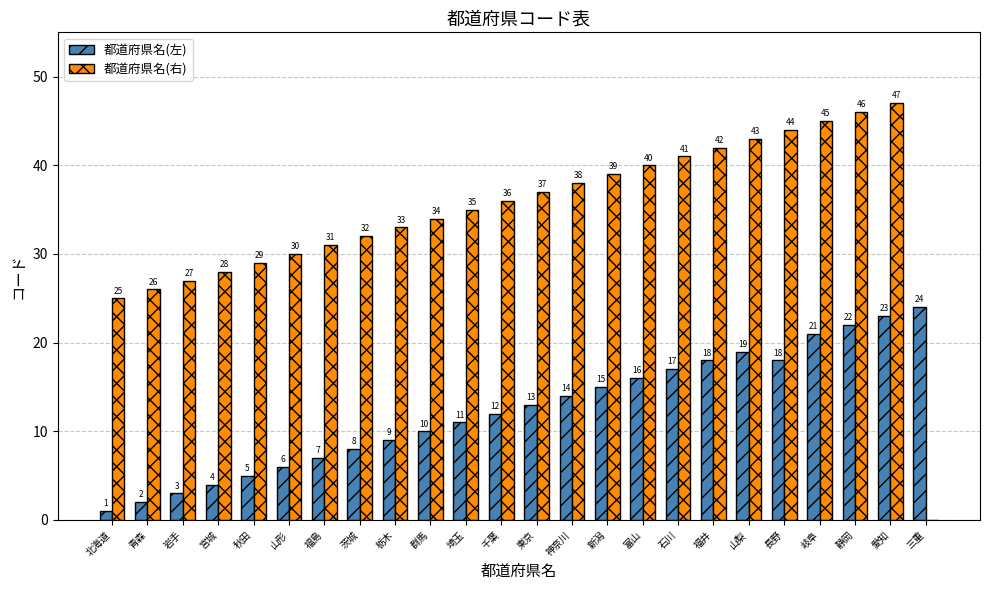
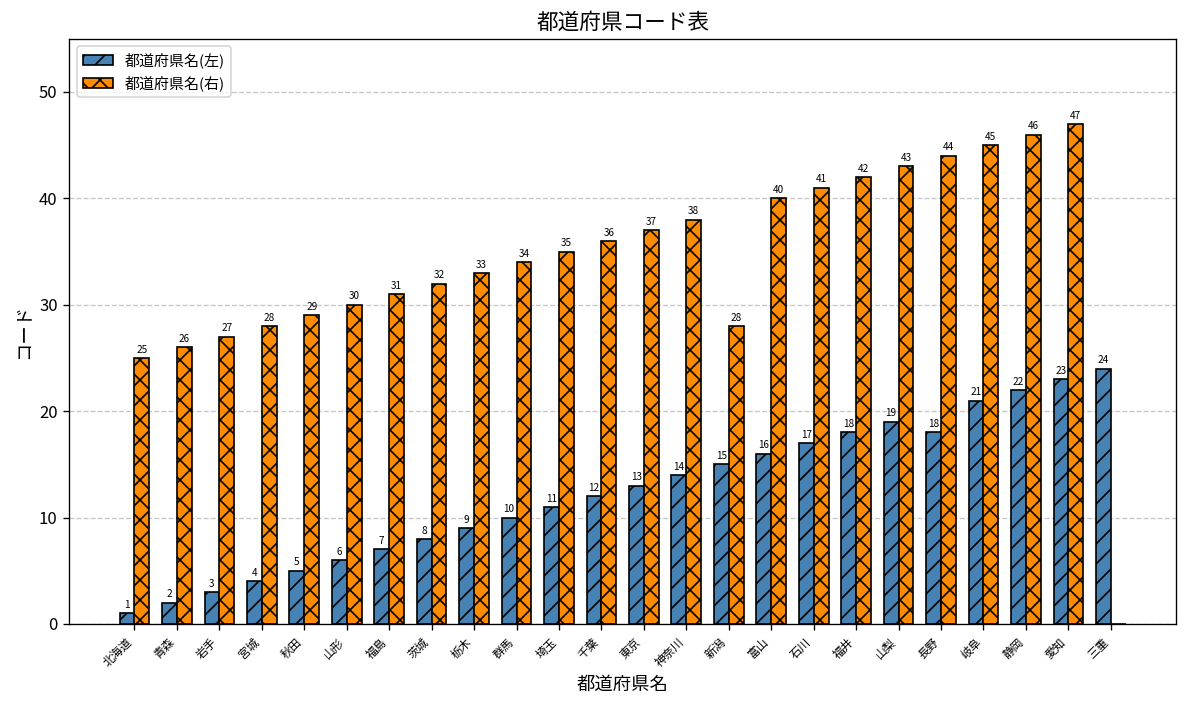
  {
    "都道府県名(左)": {
      "北海道": 1,
      "青森": 2,
      "岩手": 3,
      "宮城": 4,
      "秋田": 5,
      "山形": 6,
      "福島": 7,
      "茨城": 8,
      "栃木": 9,
      "群馬": 10,
      "埼玉": 11,
      "千葉": 12,
      "東京": 13,
      "神奈川": 14,
      "新潟": 15,
      "富山": 16,
      "石川": 17,
      "福井": 18,
      "山梨": 19,
      "長野": 18,
      "岐阜": 21,
      "静岡": 22,
      "愛知": 23,
      "三重": 24
    },
    "都道府県名(右)": {
      "北海道": 25,
      "青森": 26,
      "岩手": 27,
      "宮城": 28,
      "秋田": 29,
      "山形": 30,
      "福島": 31,
      "茨城": 32,
      "栃木": 33,
      "群馬": 34,
      "埼玉": 35,
      "千葉": 36,
      "東京": 37,
      "神奈川": 38,
-     "新潟": 39,
+     "新潟": 28,
      "富山": 40,
      "石川": 41,
      "福井": 42,
      "山梨": 43,
      "長野": 44,
      "岐阜": 45,
      "静岡": 46,
      "愛知": 47
    }
  }
